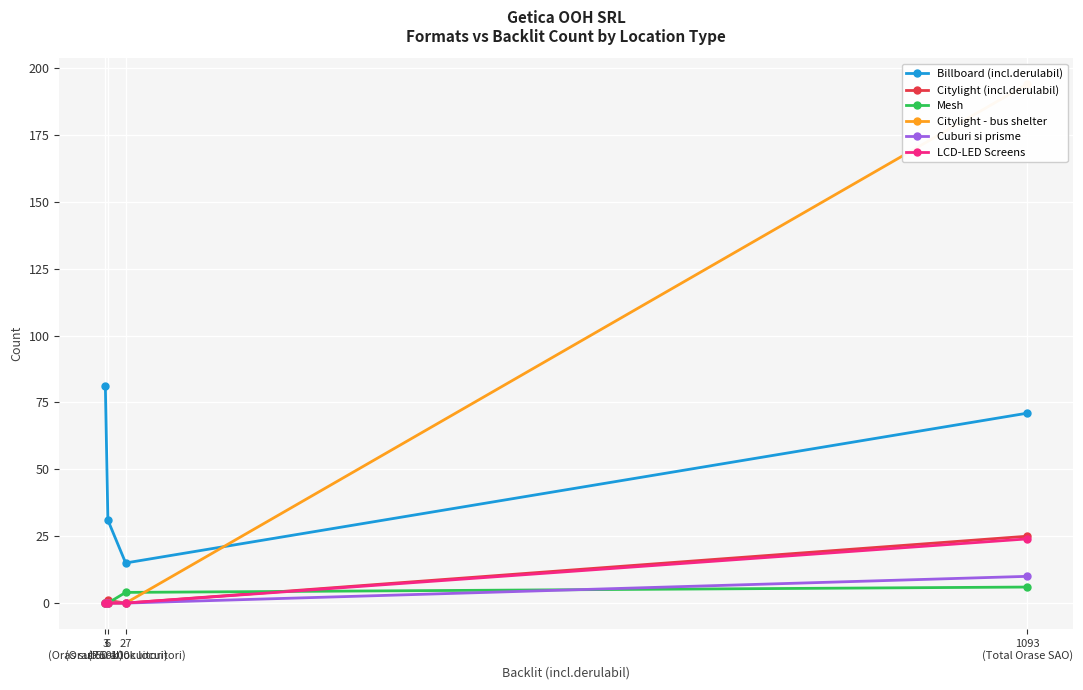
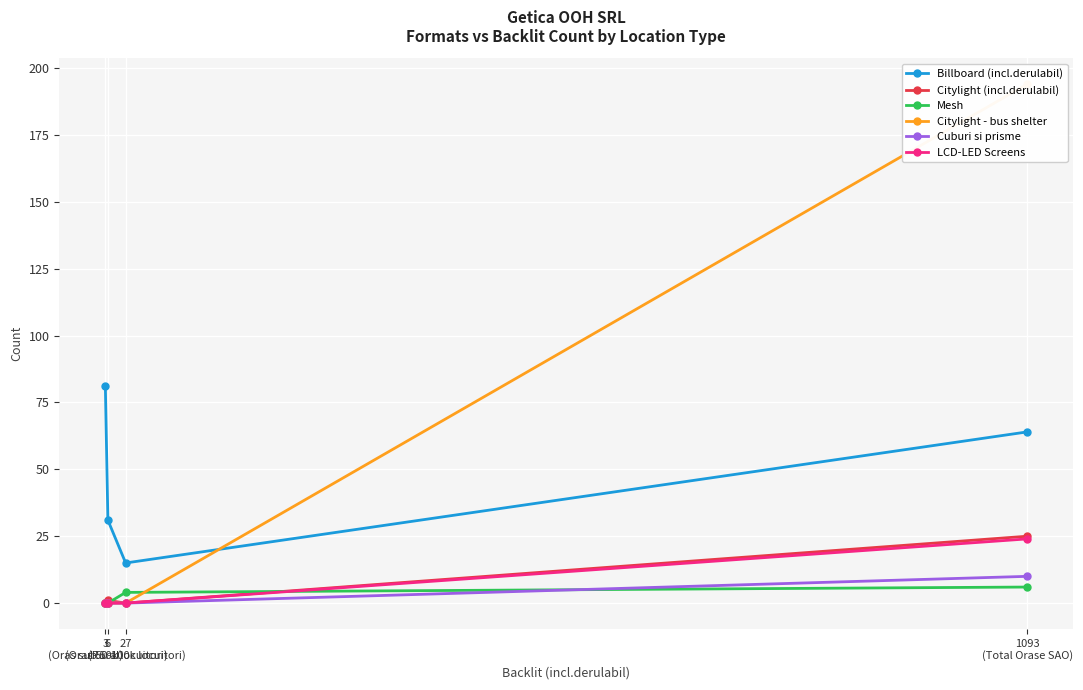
  {
    "Billboard (incl.derulabil)": {
-     "1093 (Total Orase SAO)": 71
+     "1093 (Total Orase SAO)": 64
    },
    "Citylight (incl.derulabil)": {
      "1093 (Total Orase SAO)": 25
    },
    "Mesh": {
      "1093 (Total Orase SAO)": 6
    },
    "Cuburi si prisme": {
      "1093 (Total Orase SAO)": 10
    },
    "LCD-LED Screens": {
      "1093 (Total Orase SAO)": 24
    }
  }
